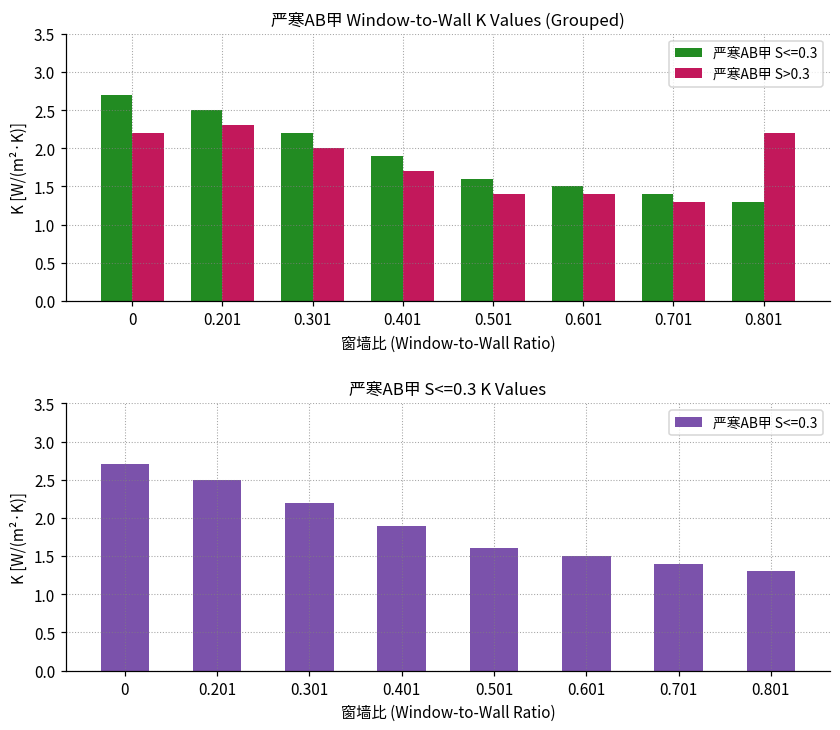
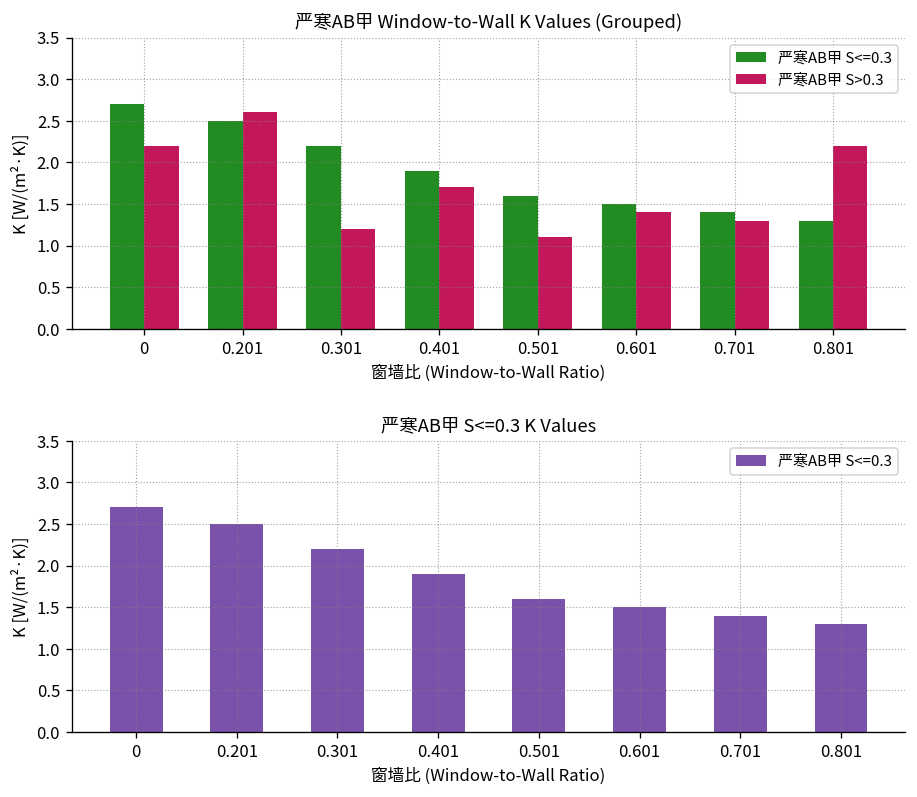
  {
    "严寒AB甲 Window-to-Wall K Values (Grouped)": {
      "严寒AB甲 S>0.3": {
        "0": 2.2,
-       "0.201": 2.3,
-       "0.301": 2.0,
+       "0.201": 2.6,
+       "0.301": 1.2,
        "0.401": 1.7,
-       "0.501": 1.4,
+       "0.501": 1.1,
        "0.601": 1.4,
        "0.701": 1.3,
        "0.801": 2.2
      }
    },
    "严寒AB甲 S<=0.3 K Values": {
      "0": 2.7,
      "0.201": 2.5,
      "0.301": 2.2,
      "0.401": 1.9,
      "0.501": 1.6,
      "0.601": 1.5,
      "0.701": 1.4,
      "0.801": 1.3
    }
  }
